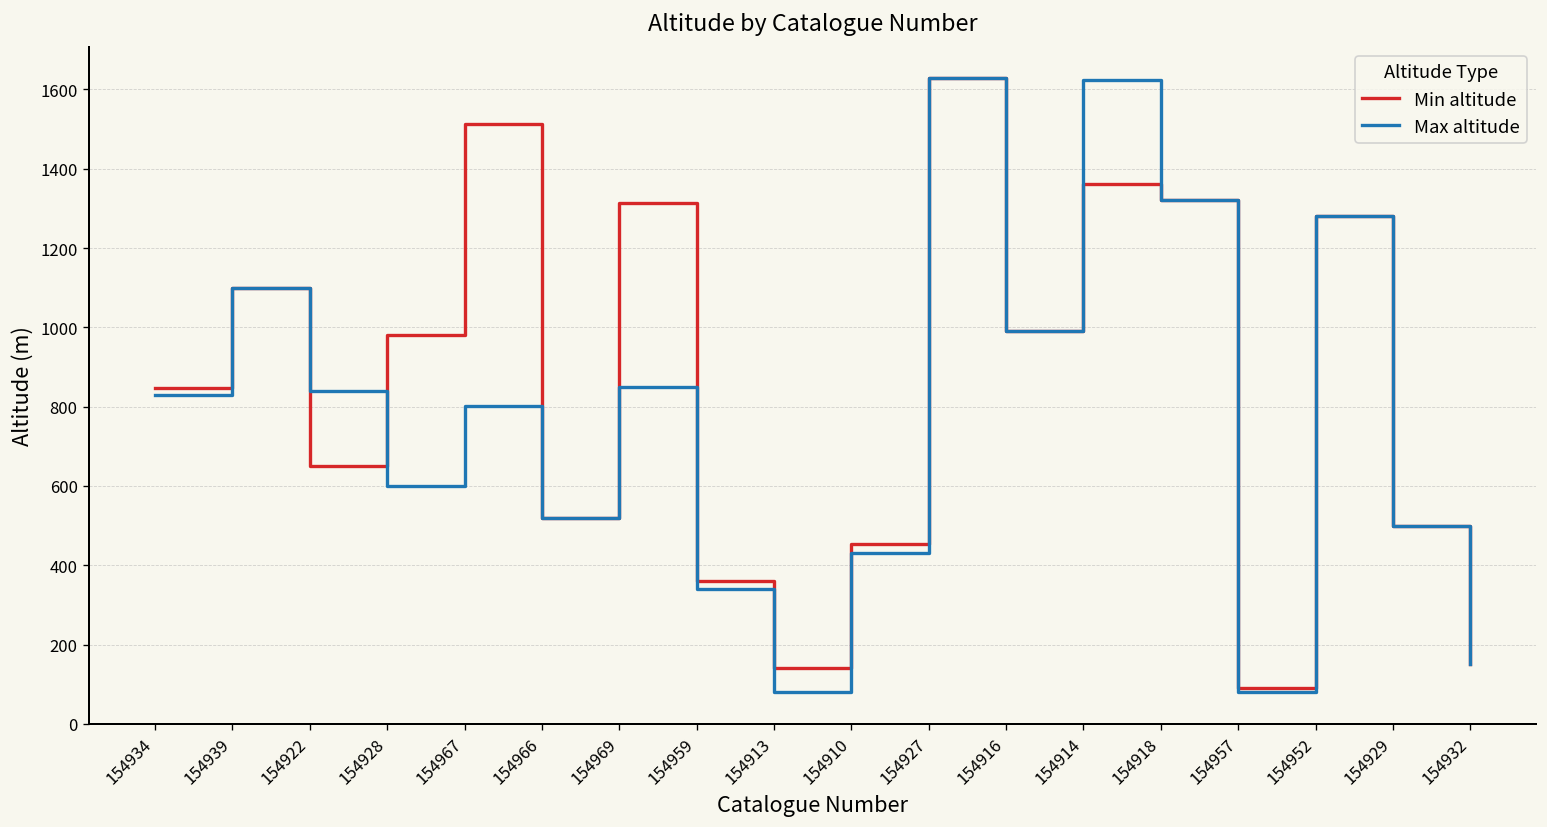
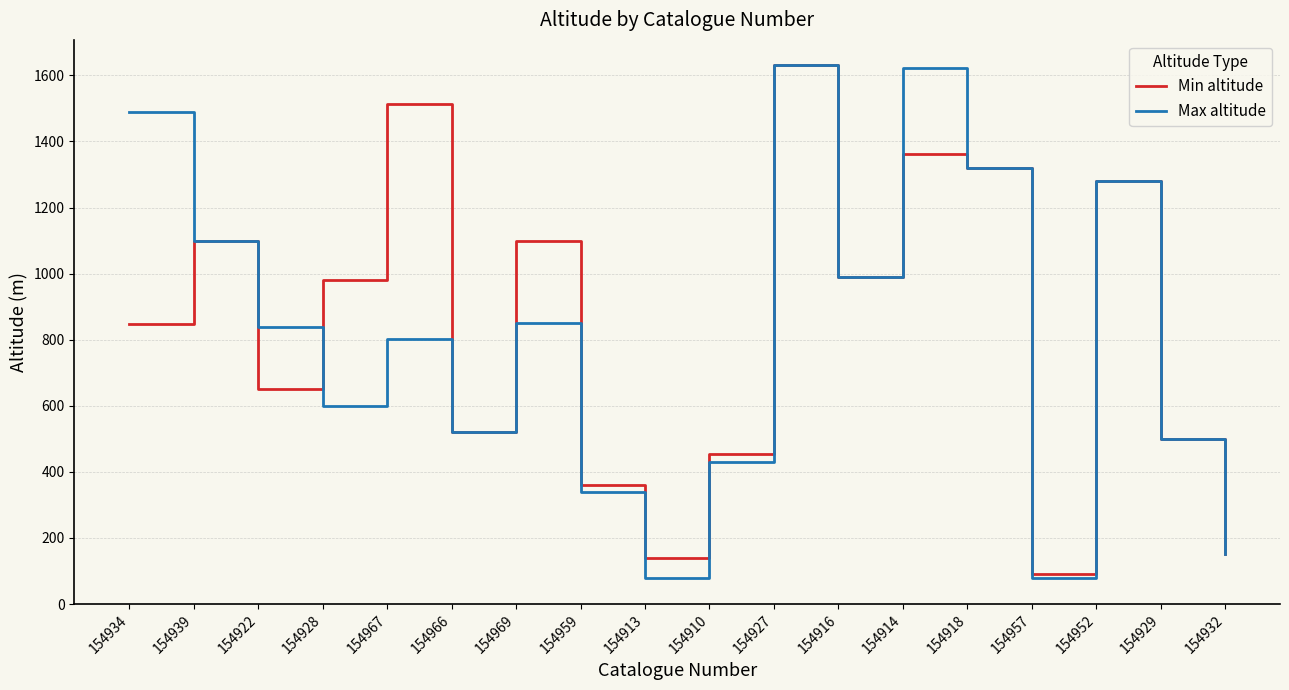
  {
    "Min altitude": {
      "154934": 850,
      "154922": 650,
      "154928": 980,
      "154967": 1510,
-     "154969": 1310,
+     "154969": 1100,
      "154959": 360,
      "154913": 140,
      "154910": 450,
      "154914": 1360,
      "154957": 90
    },
    "Max altitude": {
-     "154934": 830,
+     "154934": 1490,
      "154922": 840,
      "154928": 600,
      "154967": 800,
      "154969": 850,
      "154959": 340,
      "154913": 80,
      "154910": 430,
      "154914": 1620,
      "154957": 80
    }
  }
